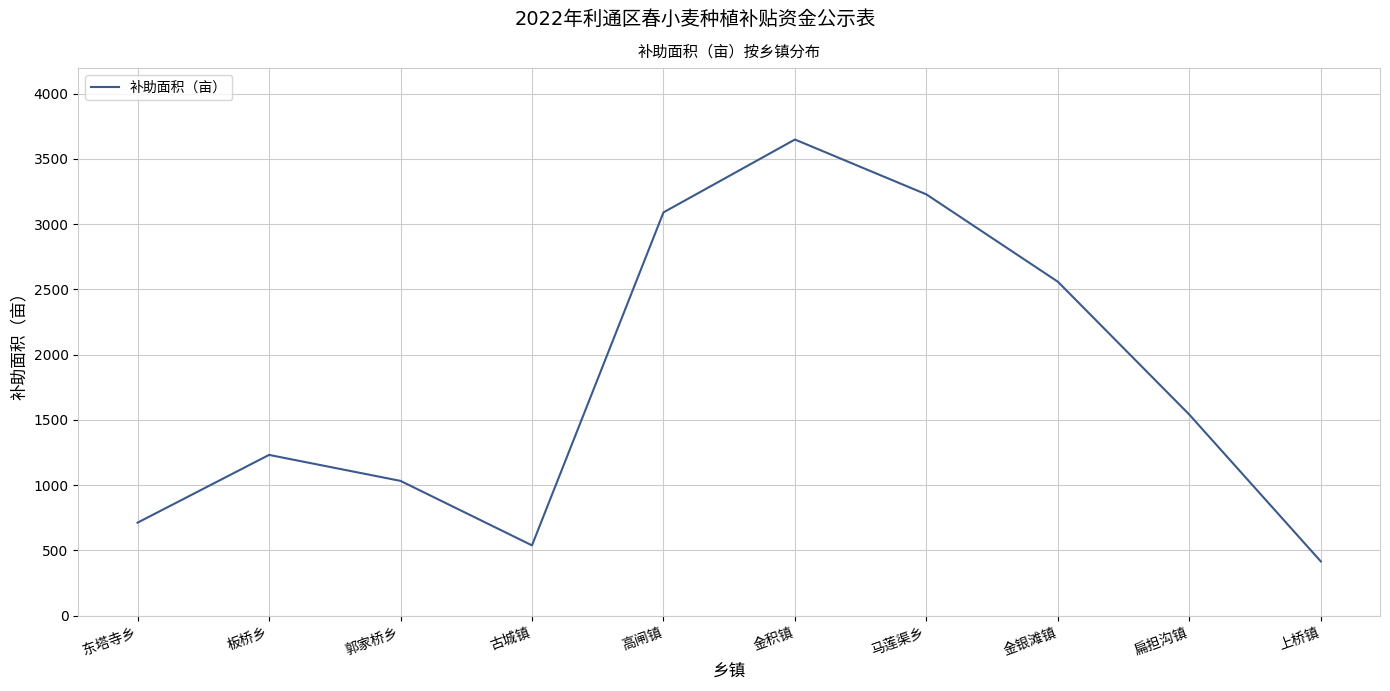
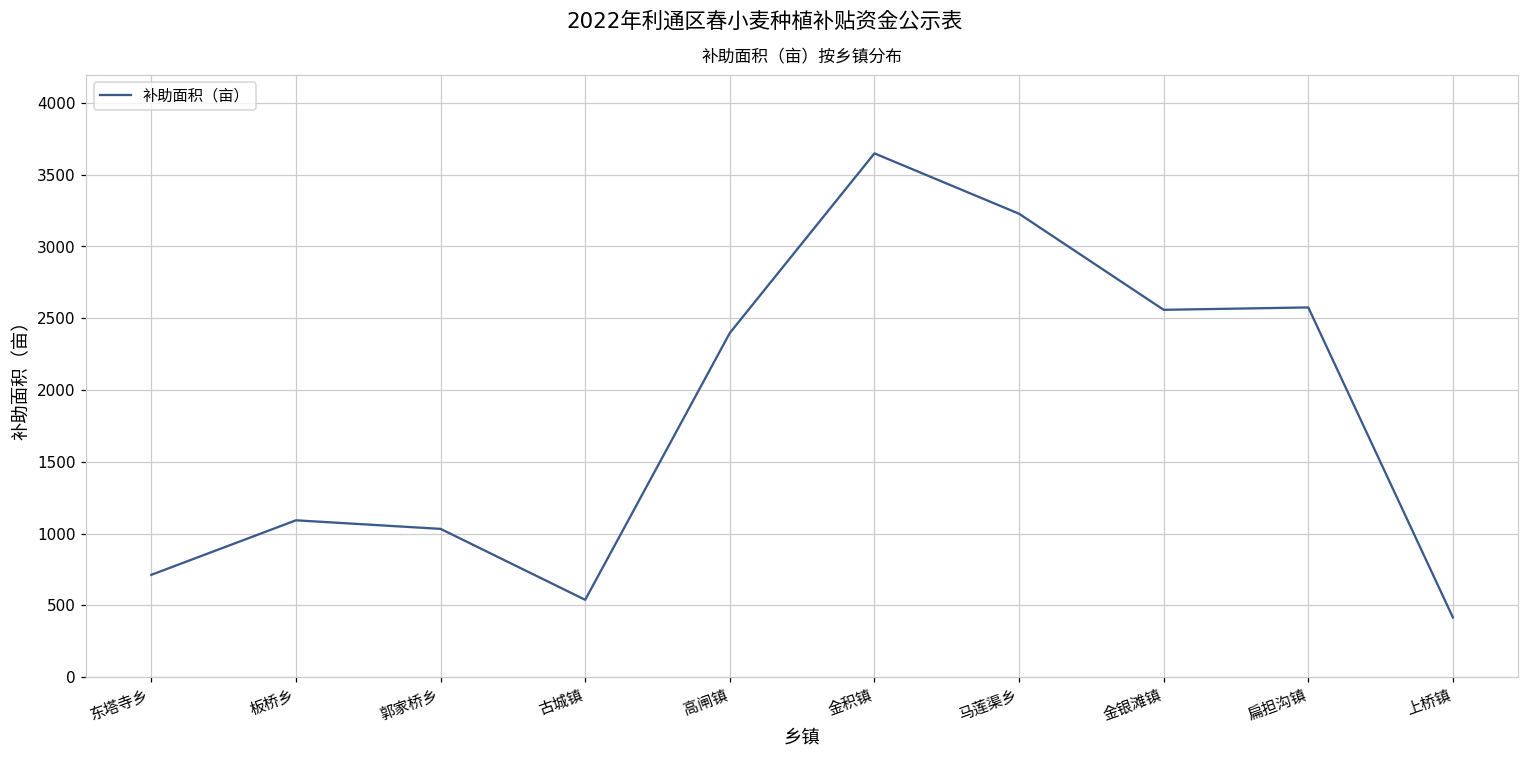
  {
    "东塔寺乡": 710,
-   "板桥乡": 1230,
+   "板桥乡": 1090,
    "郭家桥乡": 1030,
    "古城镇": 540,
-   "高闸镇": 3090,
+   "高闸镇": 2400,
    "金积镇": 3650,
    "马莲渠乡": 3230,
    "金银滩镇": 2560,
-   "扁担沟镇": 1540,
+   "扁担沟镇": 2580,
    "上桥镇": 420
  }
